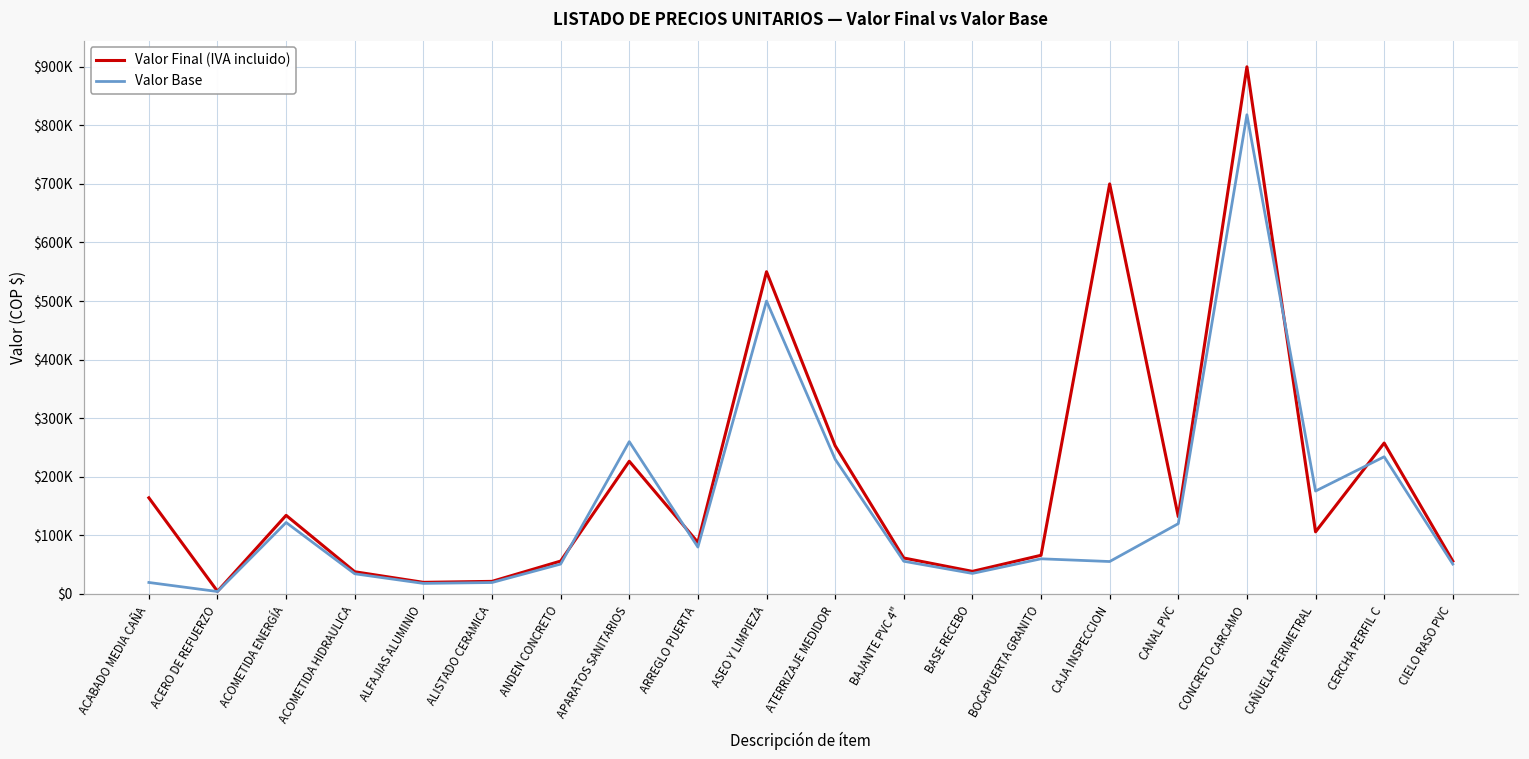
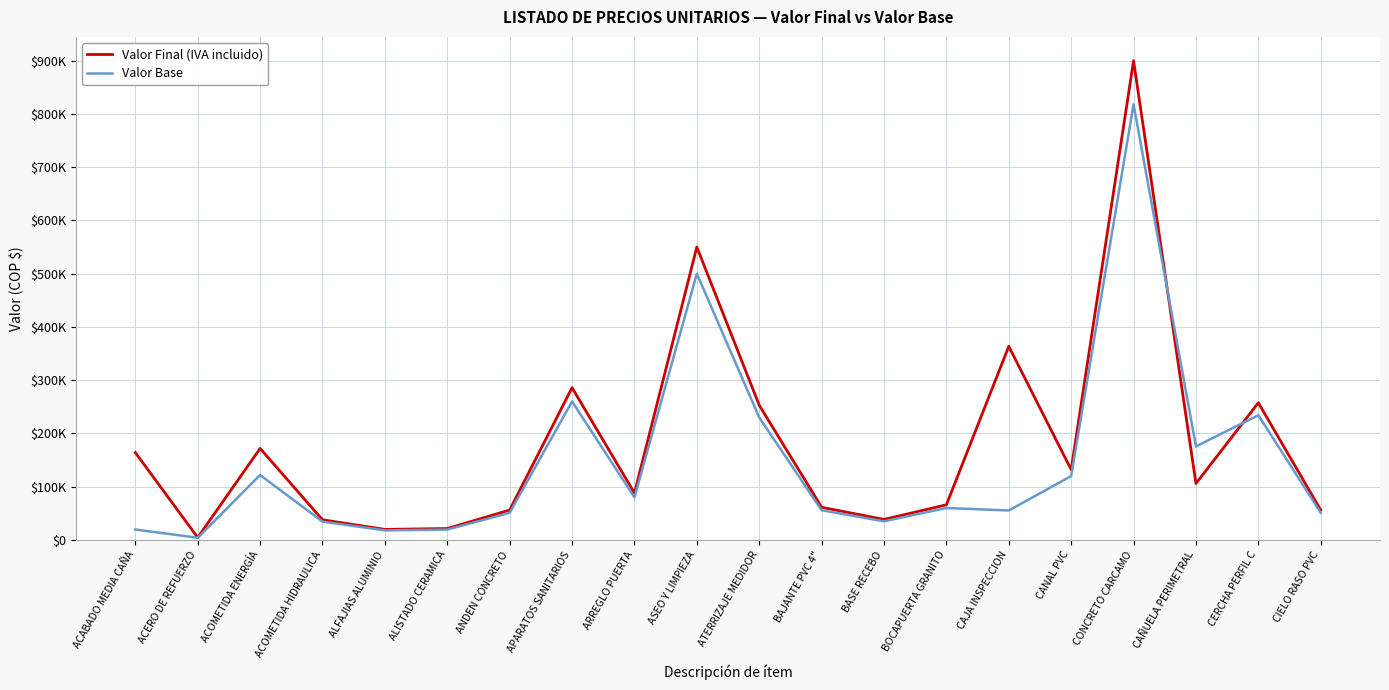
  {
    "Valor Final (IVA incluido)": {
      "ACABADO MEDIA CAÑA": "$160000",
-     "ACOMETIDA ENERGÍA": "$130000",
+     "ACOMETIDA ENERGÍA": "$170000",
      "ANDEN CONCRETO": "$60000",
-     "APARATOS SANITARIOS": "$230000",
+     "APARATOS SANITARIOS": "$290000",
      "ARREGLO PUERTA": "$90000",
      "ASEO Y LIMPIEZA": "$550000",
      "ATERRIZAJE MEDIDOR": "$250000",
      "BAJANTE PVC 4\"": "$60000",
      "BOCAPUERTA GRANITO": "$70000",
-     "CAJA INSPECCION": "$700000",
+     "CAJA INSPECCION": "$360000",
      "CANAL PVC": "$130000",
      "CONCRETO CARCAMO": "$900000",
      "CAÑUELA PERIMETRAL": "$110000",
      "CERCHA PERFIL C": "$260000",
      "CIELO RASO PVC": "$60000"
    },
    "Valor Base": {
      "ACABADO MEDIA CAÑA": "$20000",
      "ACOMETIDA ENERGÍA": "$120000",
      "ANDEN CONCRETO": "$50000",
      "APARATOS SANITARIOS": "$260000",
      "ARREGLO PUERTA": "$80000",
      "ASEO Y LIMPIEZA": "$500000",
      "ATERRIZAJE MEDIDOR": "$230000",
      "BAJANTE PVC 4\"": "$60000",
      "BOCAPUERTA GRANITO": "$60000",
      "CAJA INSPECCION": "$60000",
      "CANAL PVC": "$120000",
      "CONCRETO CARCAMO": "$820000",
      "CAÑUELA PERIMETRAL": "$180000",
      "CERCHA PERFIL C": "$230000",
      "CIELO RASO PVC": "$50000"
    }
  }
